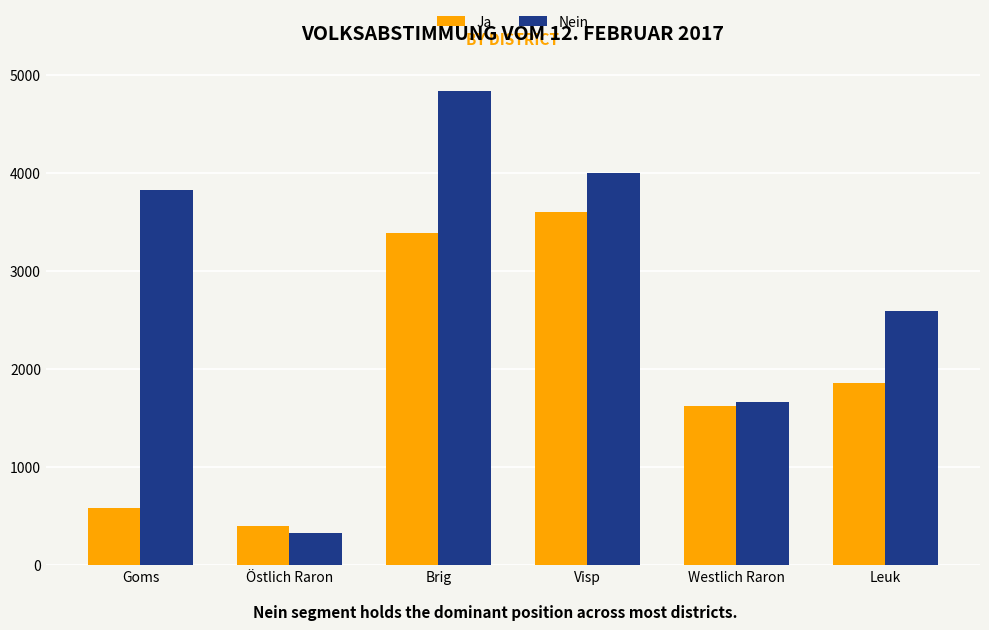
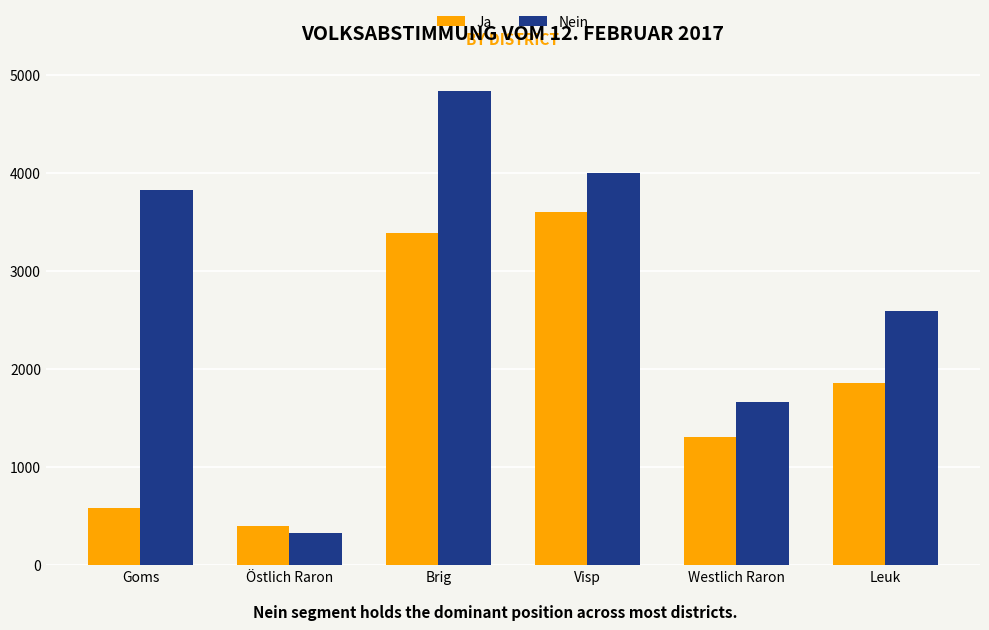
  {
    "Ja": {
      "Goms": 600,
      "Östlich Raron": 400,
      "Brig": 3400,
      "Visp": 3600,
-     "Westlich Raron": 1600,
+     "Westlich Raron": 1300,
      "Leuk": 1900
    },
    "Nein": {
      "Goms": 3800,
      "Östlich Raron": 300,
      "Brig": 4800,
      "Visp": 4000,
      "Westlich Raron": 1700,
      "Leuk": 2600
    }
  }
